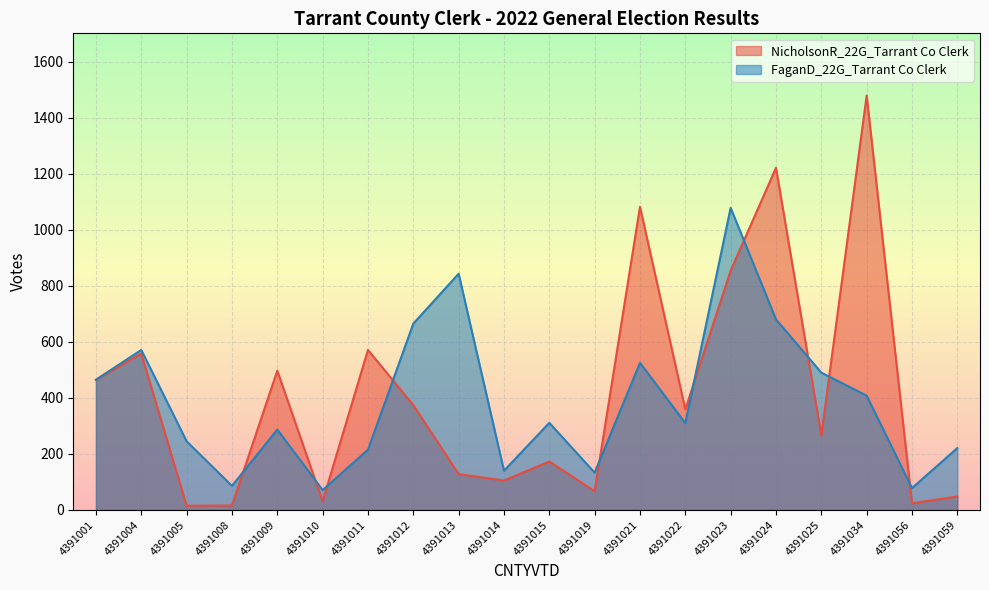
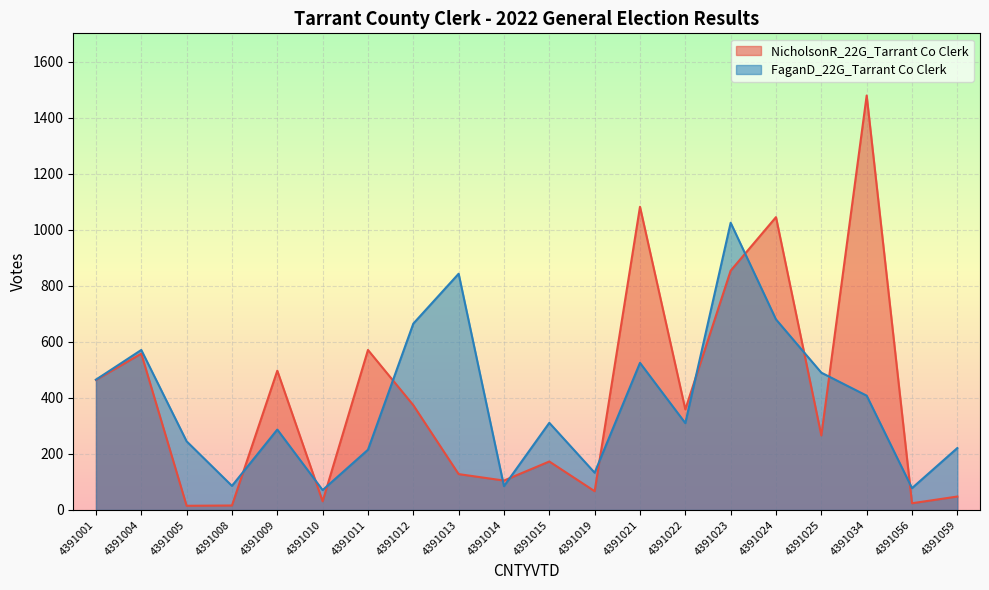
  {
    "NicholsonR_22G_Tarrant Co Clerk": {
      "4391004": 560,
      "4391005": 20,
      "4391008": 20,
      "4391009": 500,
      "4391010": 30,
      "4391011": 570,
      "4391012": 370,
      "4391013": 130,
      "4391014": 110,
      "4391015": 170,
      "4391019": 70,
      "4391021": 1080,
      "4391022": 360,
      "4391023": 850,
-     "4391024": 1220,
+     "4391024": 1050,
      "4391025": 270,
      "4391034": 1480,
      "4391056": 20,
      "4391059": 50
    },
    "FaganD_22G_Tarrant Co Clerk": {
      "4391004": 570,
      "4391005": 250,
      "4391008": 90,
      "4391009": 290,
      "4391010": 70,
      "4391011": 220,
      "4391012": 670,
      "4391013": 840,
-     "4391014": 140,
+     "4391014": 90,
      "4391015": 310,
      "4391019": 130,
      "4391021": 530,
      "4391022": 310,
-     "4391023": 1080,
+     "4391023": 1030,
      "4391024": 680,
      "4391025": 490,
      "4391034": 410,
      "4391056": 80,
      "4391059": 220
    }
  }
